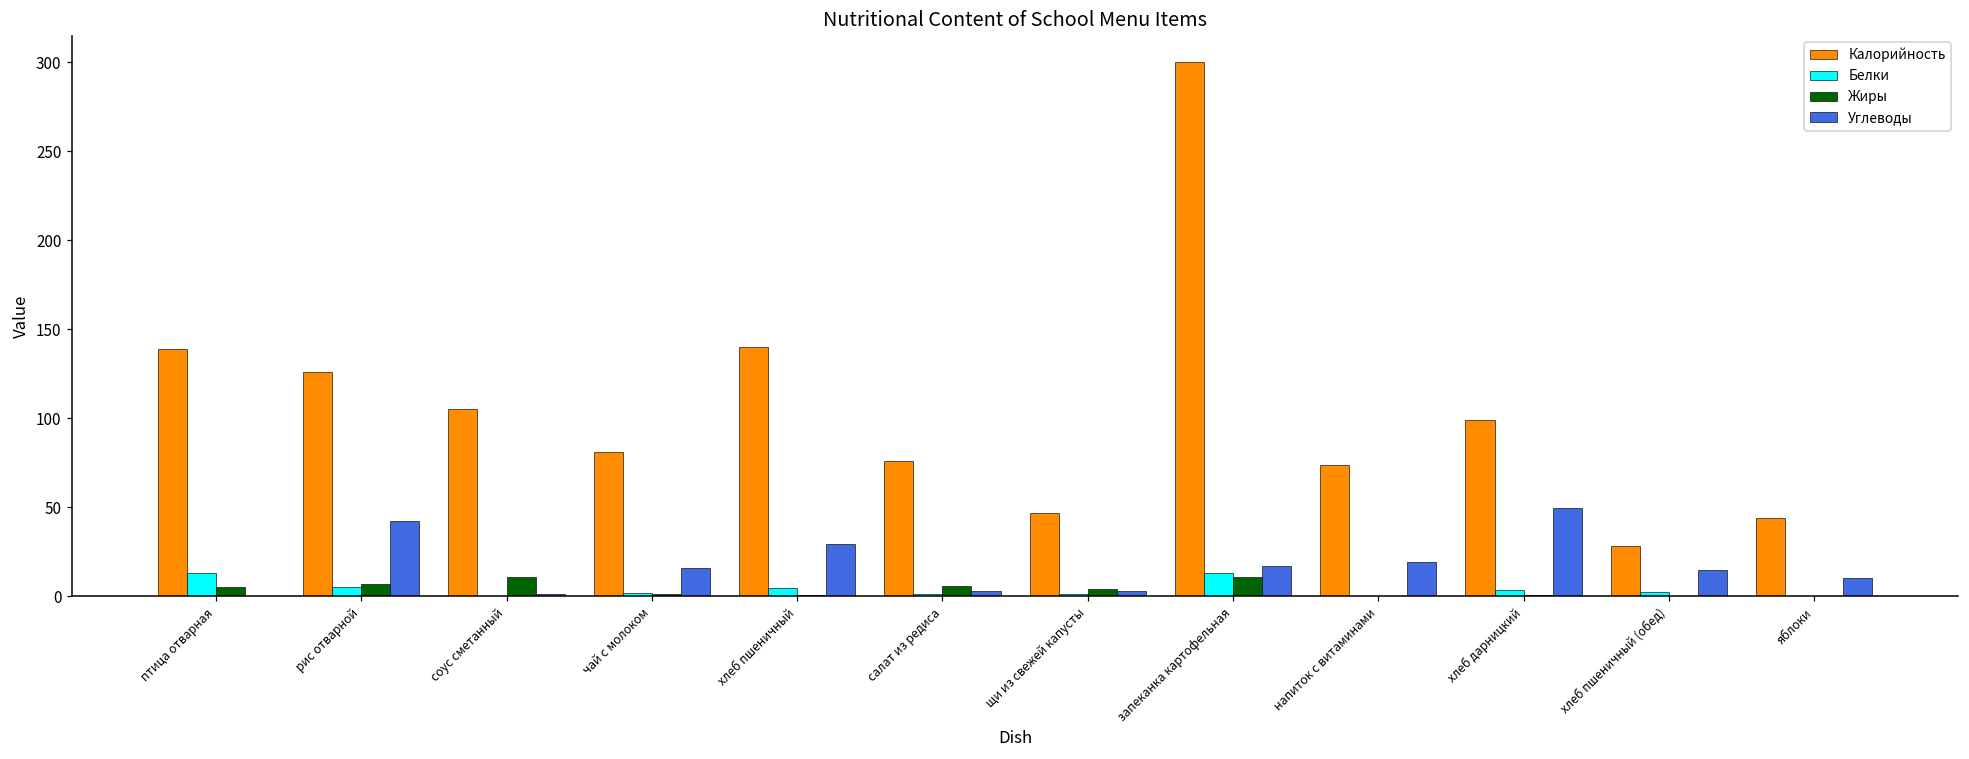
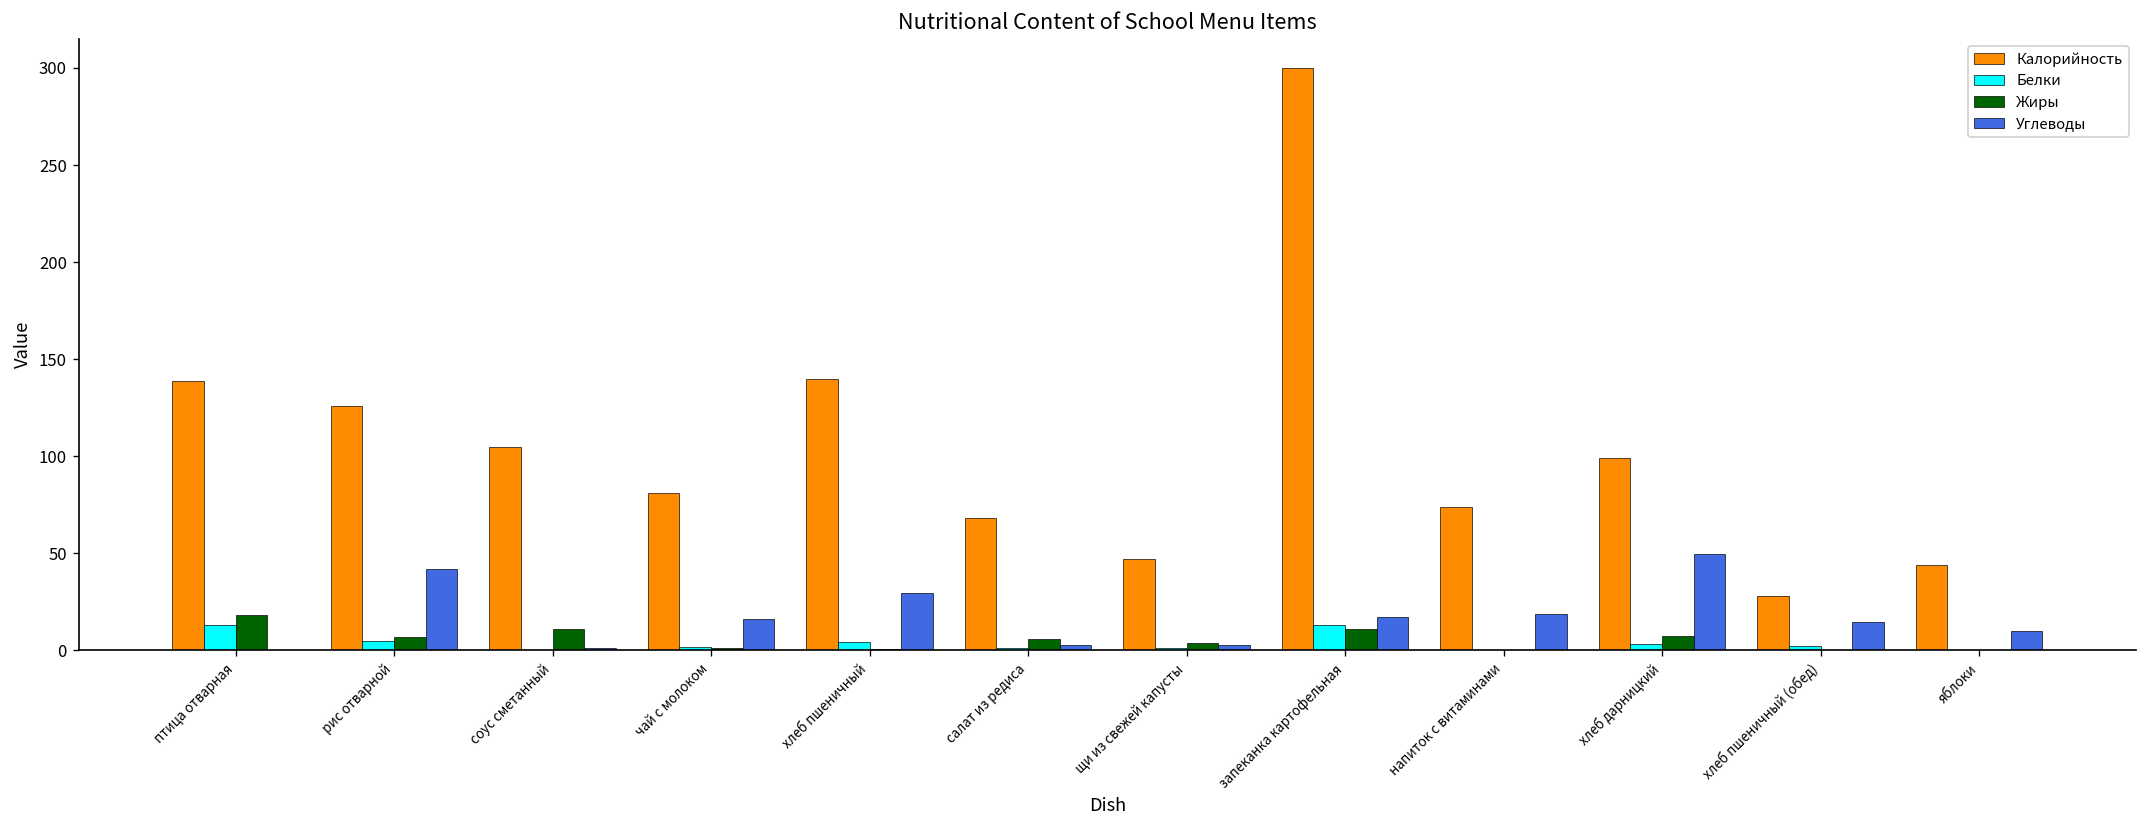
  {
    "Калорийность": {
      "птица отварная": 139,
      "рис отварной": 126,
      "соус сметанный": 105,
      "чай с молоком": 81,
      "хлеб пшеничный": 140,
-     "салат из редиса": 76,
+     "салат из редиса": 68,
      "щи из свежей капусты": 47,
      "запеканка картофельная": 300,
      "напиток с витаминами": 74,
      "хлеб дарницкий": 99,
      "хлеб пшеничный (обед)": 28,
      "яблоки": 44
    },
    "Белки": {
      "птица отварная": 13,
      "рис отварной": 5,
      "соус сметанный": 0,
      "чай с молоком": 2,
      "хлеб пшеничный": 5,
      "запеканка картофельная": 13,
      "напиток с витаминами": 0,
      "хлеб дарницкий": 3,
      "хлеб пшеничный (обед)": 2,
      "яблоки": 0
    },
    "Жиры": {
-     "птица отварная": 5,
+     "птица отварная": 18,
      "рис отварной": 7,
      "соус сметанный": 11,
      "салат из редиса": 6,
      "щи из свежей капусты": 4,
      "запеканка картофельная": 11,
      "напиток с витаминами": 0,
-     "хлеб дарницкий": 1,
+     "хлеб дарницкий": 7,
      "яблоки": 0
    },
    "Углеводы": {
      "птица отварная": 0,
      "рис отварной": 42,
      "чай с молоком": 16,
      "хлеб пшеничный": 30,
      "салат из редиса": 3,
      "щи из свежей капусты": 3,
      "запеканка картофельная": 17,
      "напиток с витаминами": 19,
      "хлеб дарницкий": 50,
      "хлеб пшеничный (обед)": 15,
      "яблоки": 10
    }
  }
